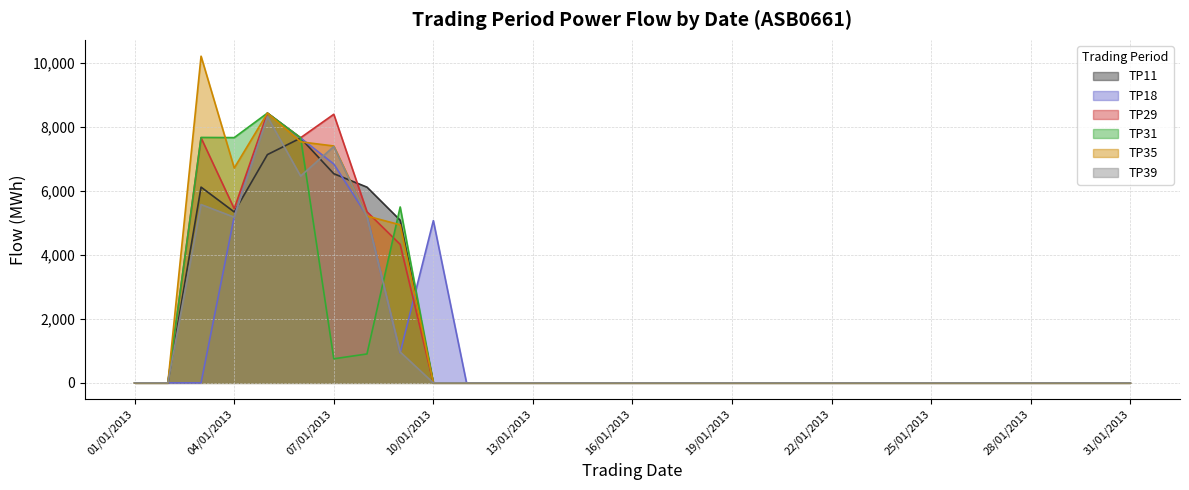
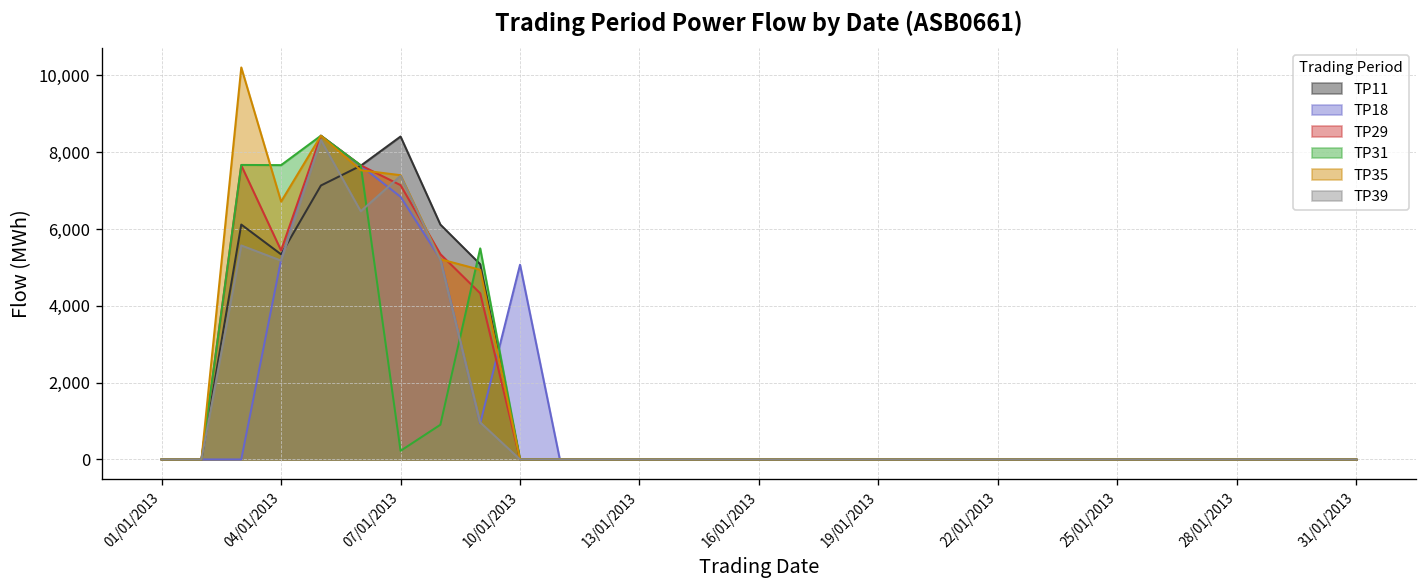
  {
    "TP11": {
      "04/01/2013": "5,300",
-     "07/01/2013": "6,500"
+     "07/01/2013": "8,400"
    },
    "TP29": {
      "04/01/2013": "5,400",
-     "07/01/2013": "8,400"
+     "07/01/2013": "7,100"
    },
    "TP31": {
      "04/01/2013": "7,700",
-     "07/01/2013": "800"
+     "07/01/2013": "200"
    },
    "TP35": {
      "04/01/2013": "6,700"
    }
  }
